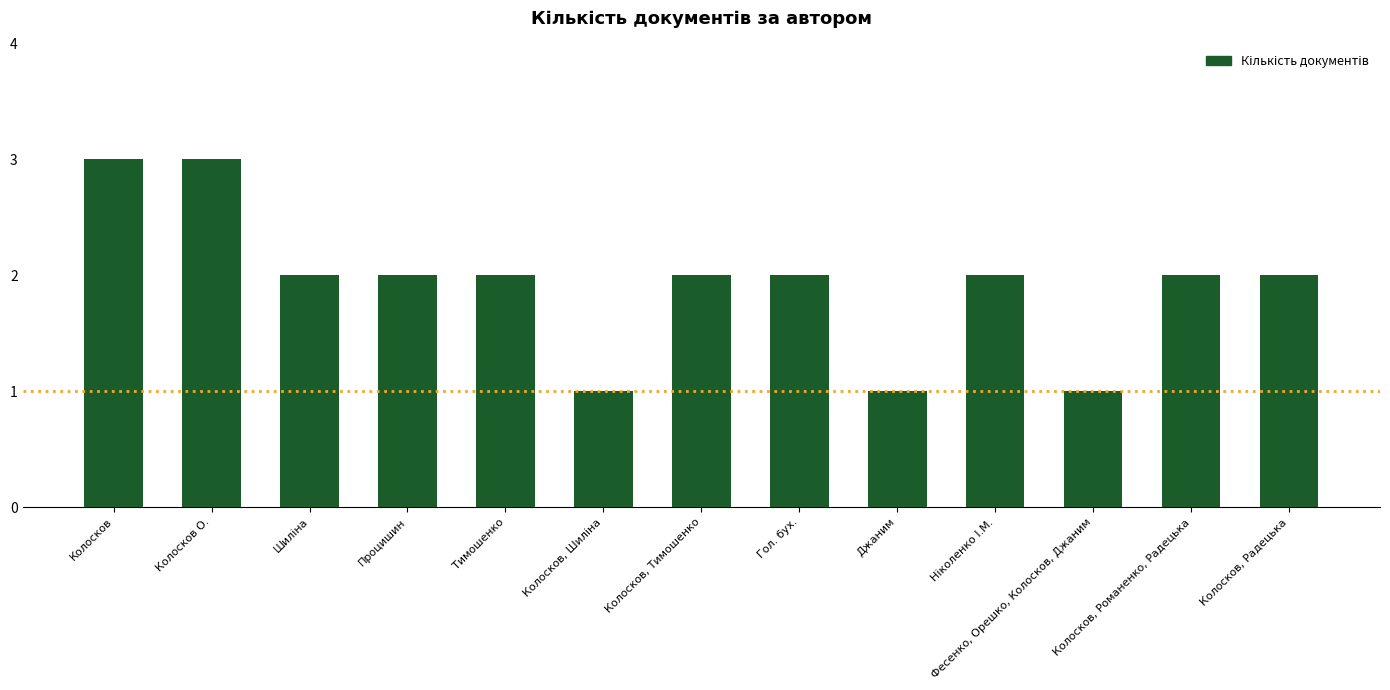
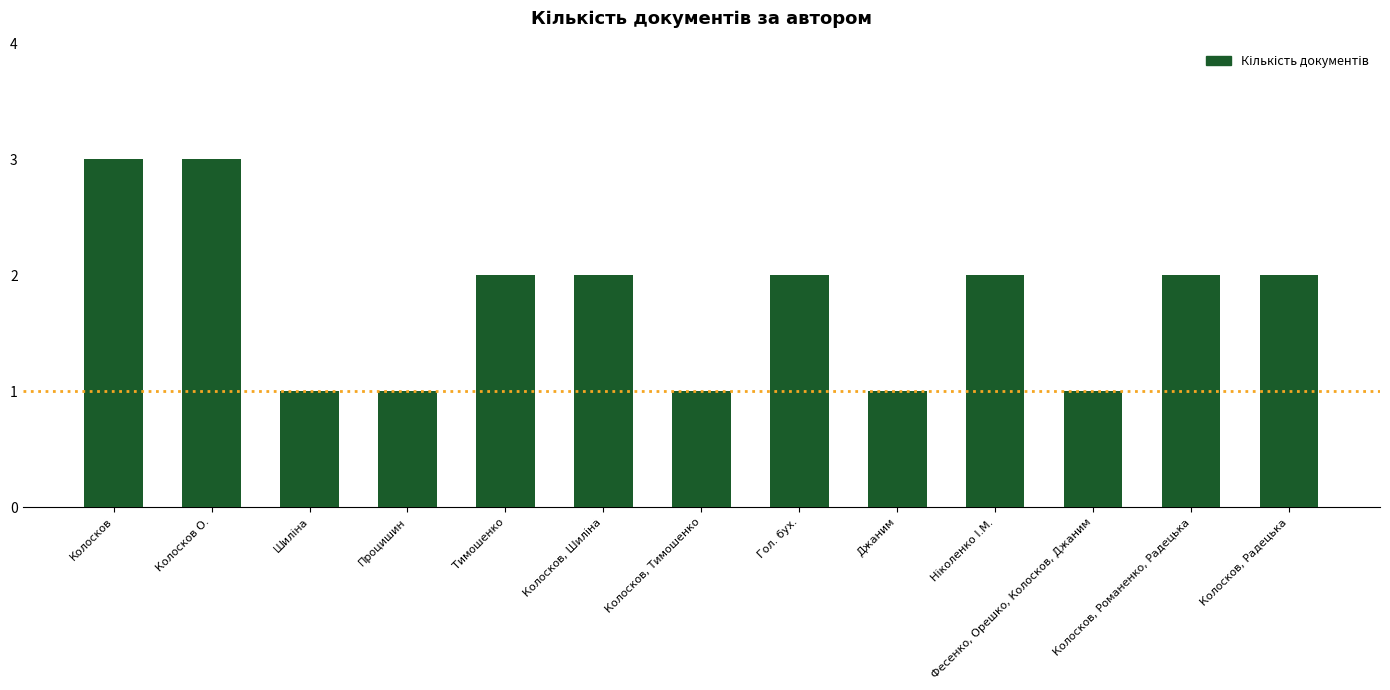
  {
    "Колосков": 3,
    "Колосков О.": 3,
-   "Шиліна": 2,
-   "Процишин": 2,
+   "Шиліна": 1,
+   "Процишин": 1,
    "Тимошенко": 2,
-   "Колосков, Шиліна": 1,
-   "Колосков, Тимошенко": 2,
+   "Колосков, Шиліна": 2,
+   "Колосков, Тимошенко": 1,
    "Гол. бух.": 2,
    "Джаним": 1,
    "Ніколенко І.М.": 2,
    "Фесенко, Орешко, Колосков, Джаним": 1,
    "Колосков, Романенко, Радецька": 2,
    "Колосков, Радецька": 2
  }
